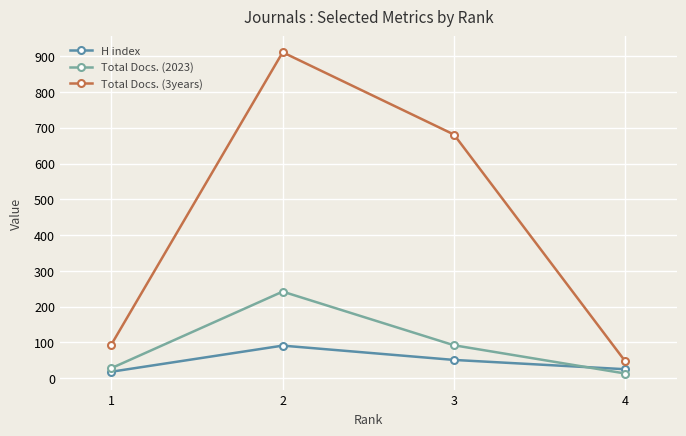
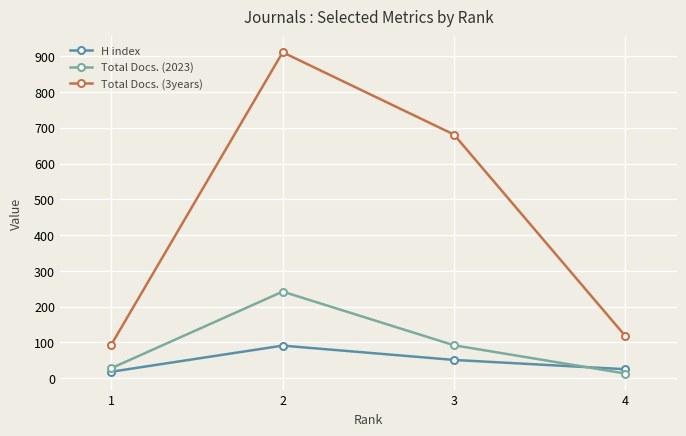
  {
    "Total Docs. (3years)": {
      "1": 90,
      "2": 910,
      "3": 680,
-     "4": 50
+     "4": 120
    }
  }
